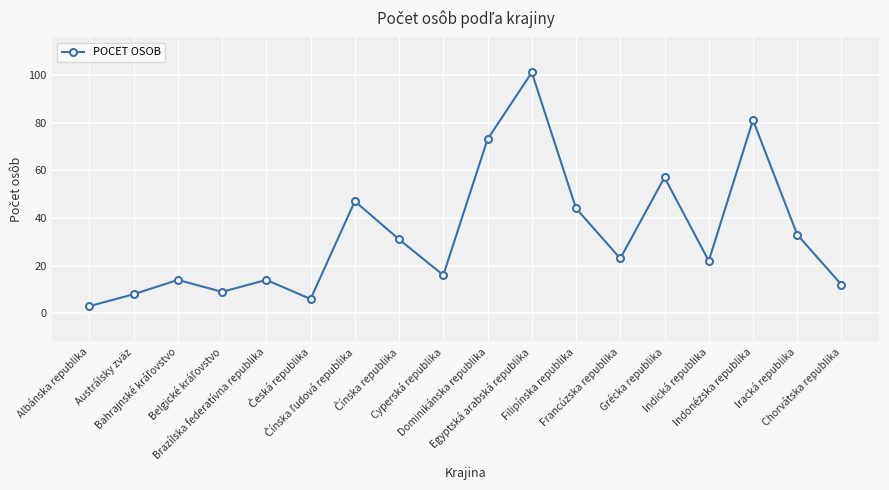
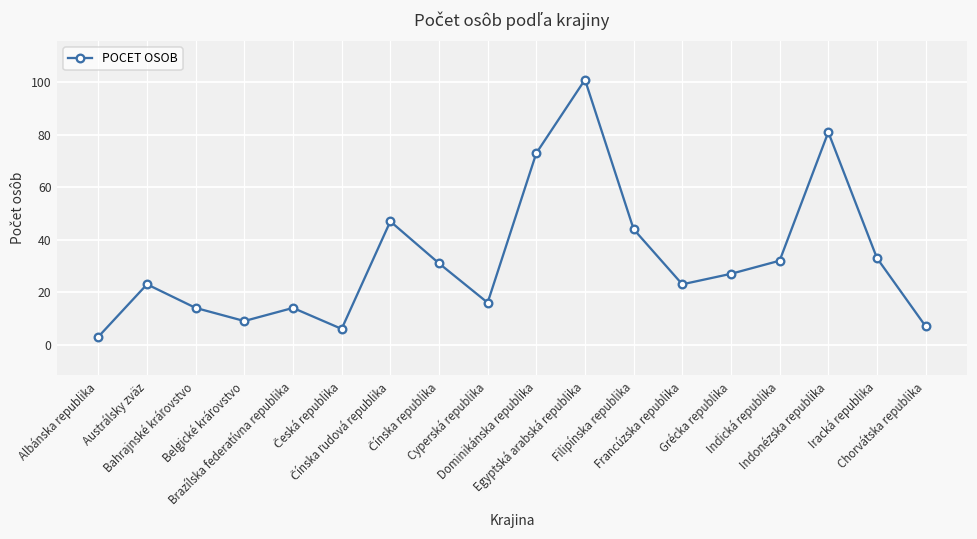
  {
    "Albánska republika": 3,
-   "Austrálsky zväz": 8,
+   "Austrálsky zväz": 23,
    "Bahrajnské kráľovstvo": 14,
    "Belgické kráľovstvo": 9,
    "Brazílska federatívna republika": 14,
    "Česká republika": 6,
    "Čínska ľudová republika": 47,
    "Čínska republika": 31,
    "Cyperská republika": 16,
    "Dominikánska republika": 73,
    "Egyptská arabská republika": 101,
    "Filipínska republika": 44,
    "Francúzska republika": 23,
-   "Grécka republika": 57,
-   "Indická republika": 22,
+   "Grécka republika": 27,
+   "Indická republika": 32,
    "Indonézska republika": 81,
    "Iracká republika": 33,
-   "Chorvátska republika": 12
+   "Chorvátska republika": 7
  }
